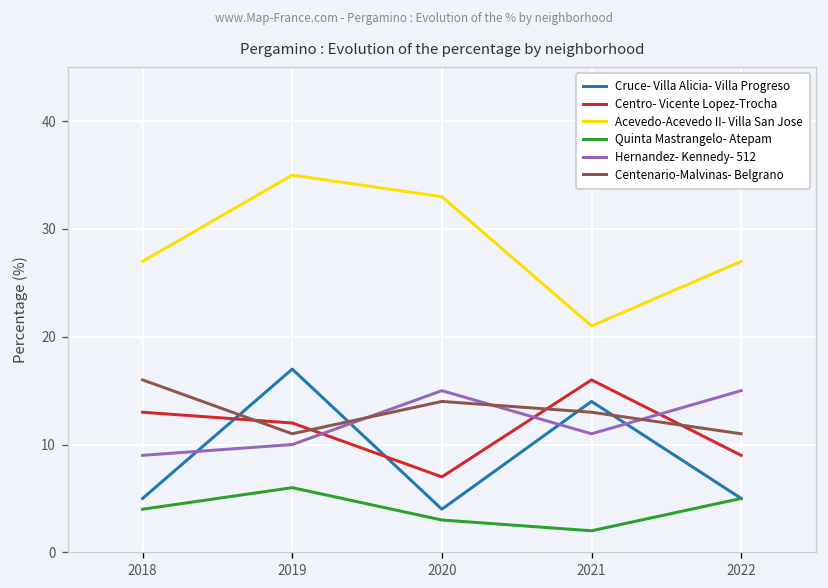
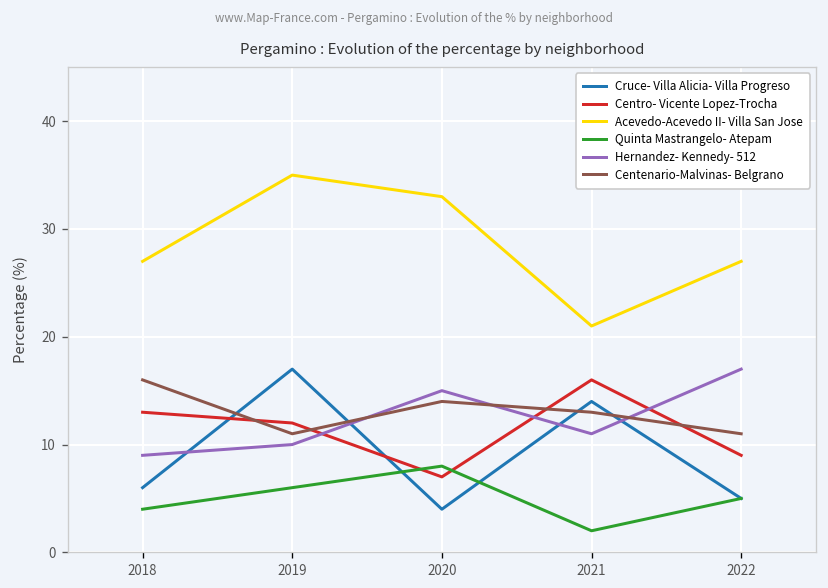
  {
    "Cruce- Villa Alicia- Villa Progreso": {
-     "2018": 5,
+     "2018": 6,
      "2019": 17,
      "2020": 4,
      "2021": 14
    },
    "Centro- Vicente Lopez-Trocha": {
      "2018": 13,
      "2019": 12,
      "2020": 7,
      "2021": 16,
      "2022": 9
    },
    "Acevedo-Acevedo II- Villa San Jose": {
      "2018": 27,
      "2019": 35,
      "2020": 33,
      "2021": 21,
      "2022": 27
    },
    "Quinta Mastrangelo- Atepam": {
      "2018": 4,
      "2019": 6,
-     "2020": 3,
+     "2020": 8,
      "2021": 2
    },
    "Hernandez- Kennedy- 512": {
      "2018": 9,
      "2019": 10,
      "2020": 15,
      "2021": 11,
-     "2022": 15
+     "2022": 17
    },
    "Centenario-Malvinas- Belgrano": {
      "2018": 16,
      "2019": 11,
      "2020": 14,
      "2021": 13,
      "2022": 11
    }
  }
